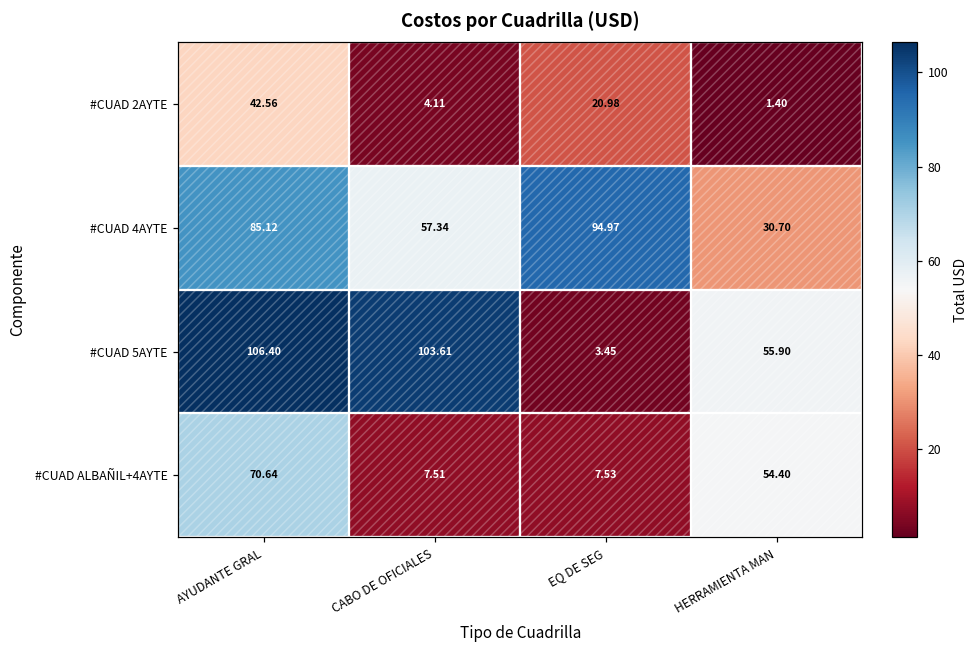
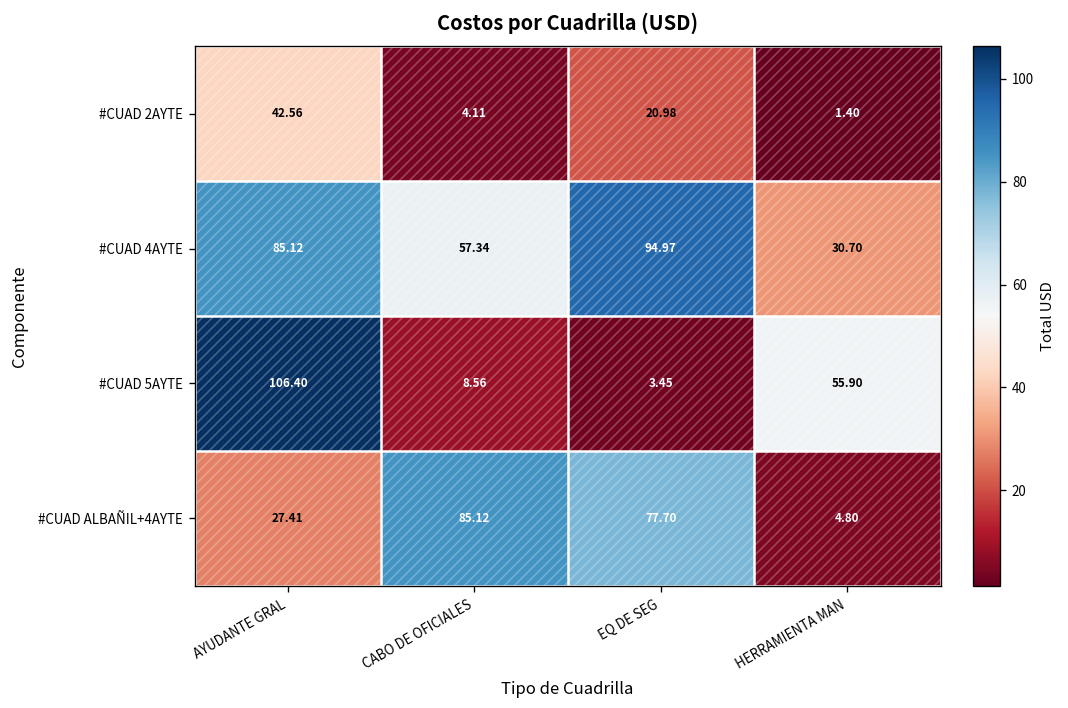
  {
    "#CUAD 2AYTE": {
      "AYUDANTE GRAL": 42.56,
      "CABO DE OFICIALES": 4.11,
      "EQ DE SEG": 20.98,
      "HERRAMIENTA MAN": 1.40
    },
    "#CUAD 4AYTE": {
      "AYUDANTE GRAL": 85.12,
      "CABO DE OFICIALES": 57.34,
      "EQ DE SEG": 94.97,
      "HERRAMIENTA MAN": 30.70
    },
    "#CUAD 5AYTE": {
      "AYUDANTE GRAL": 106.40,
-     "CABO DE OFICIALES": 103.61,
+     "CABO DE OFICIALES": 8.56,
      "EQ DE SEG": 3.45,
      "HERRAMIENTA MAN": 55.90
    },
    "#CUAD ALBAÑIL+4AYTE": {
-     "AYUDANTE GRAL": 70.64,
-     "CABO DE OFICIALES": 7.51,
-     "EQ DE SEG": 7.53,
-     "HERRAMIENTA MAN": 54.40
+     "AYUDANTE GRAL": 27.41,
+     "CABO DE OFICIALES": 85.12,
+     "EQ DE SEG": 77.70,
+     "HERRAMIENTA MAN": 4.80
    }
  }
